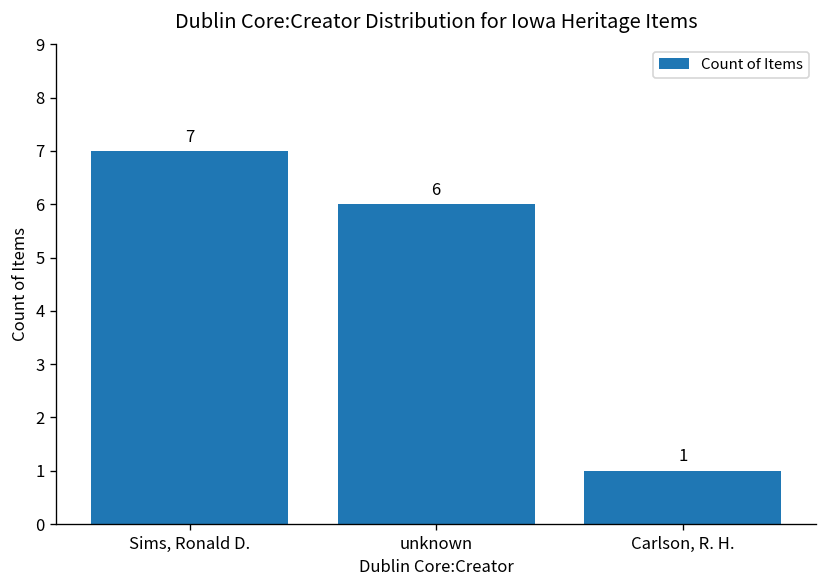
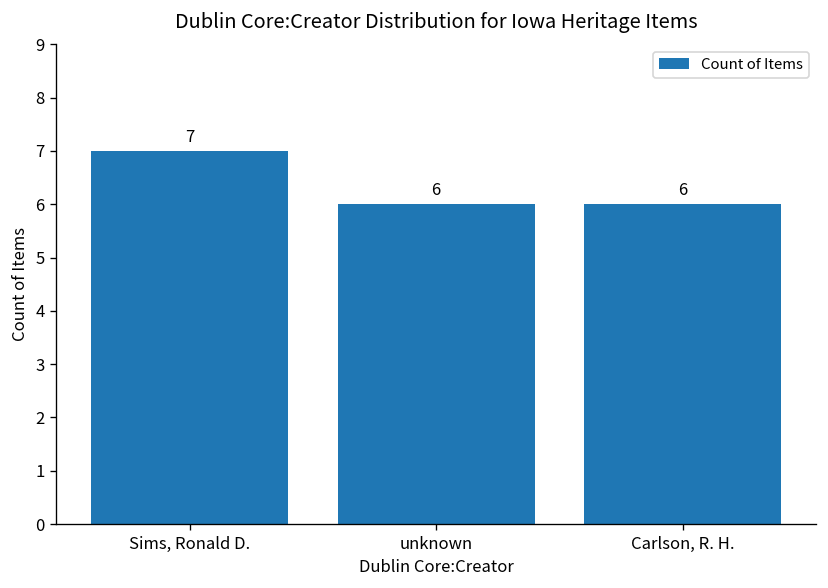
  {
    "Sims, Ronald D.": 7,
    "unknown": 6,
-   "Carlson, R. H.": 1
+   "Carlson, R. H.": 6
  }
